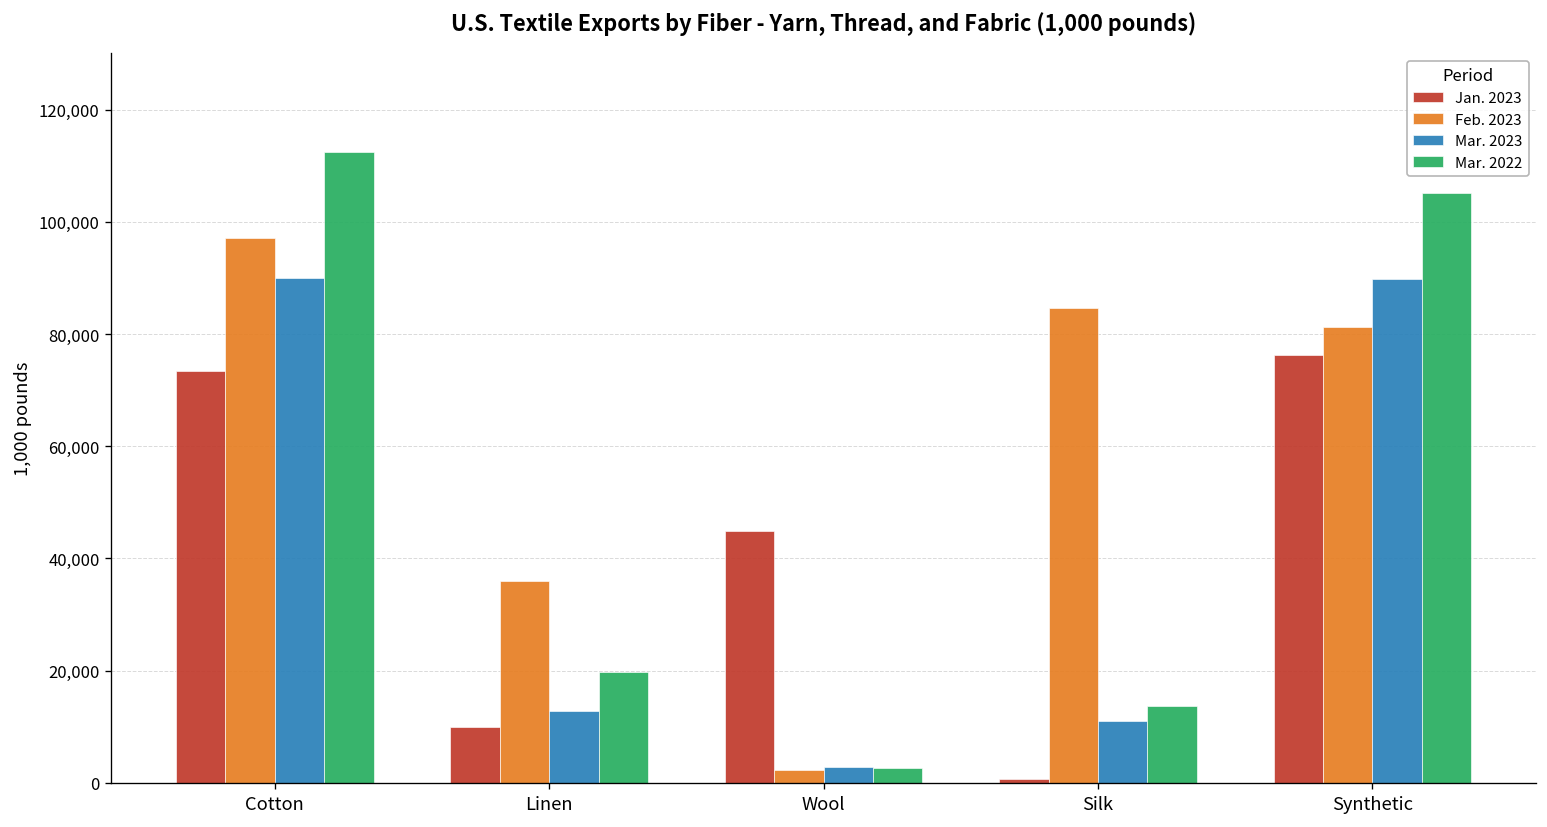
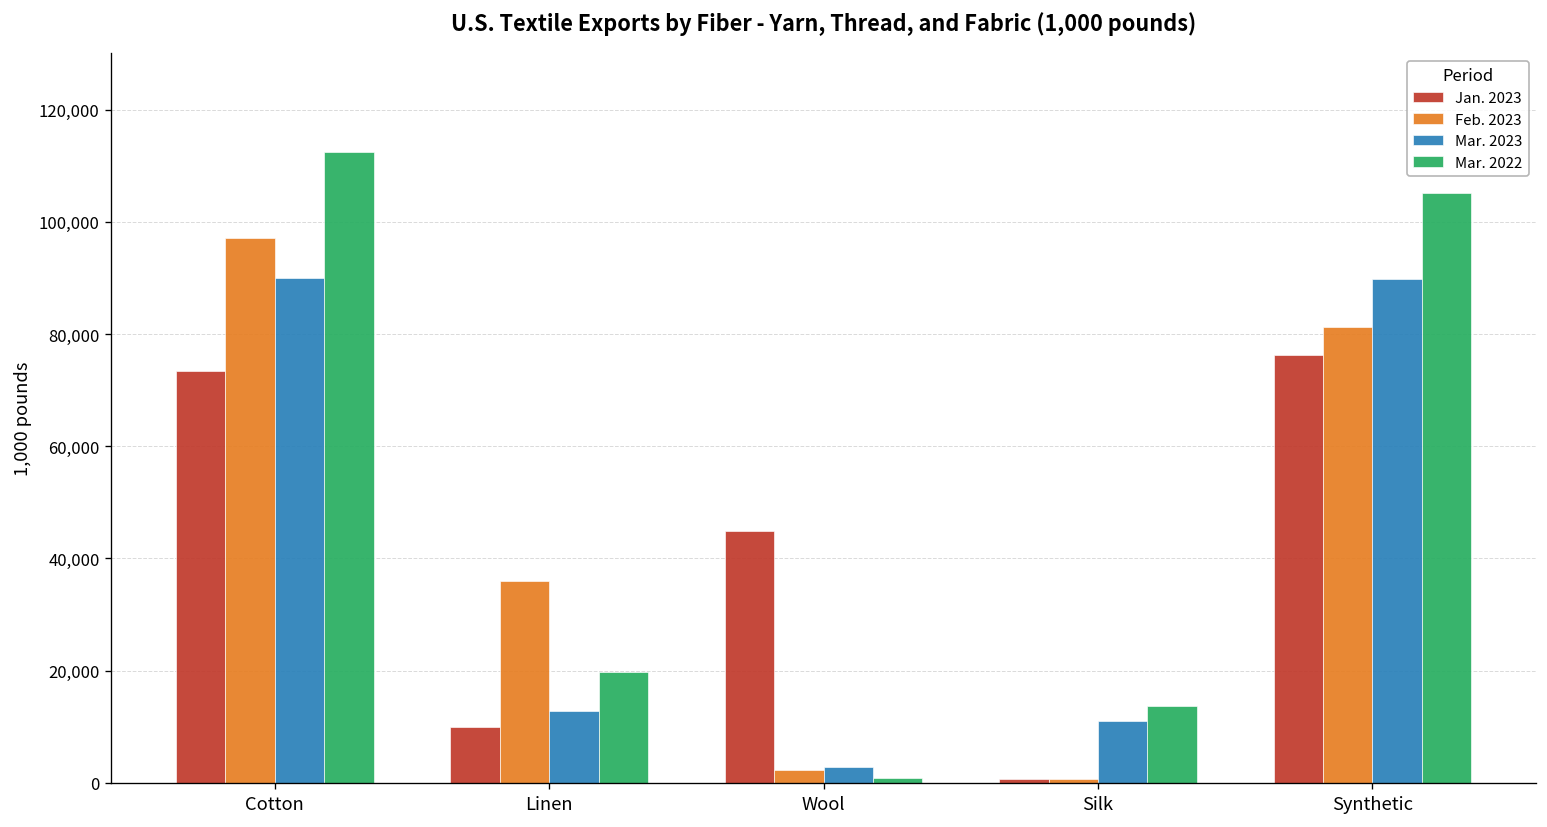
  {
    "Jan. 2023": {
      "Cotton": "73,000",
      "Linen": "10,000",
      "Wool": "45,000",
      "Silk": "1,000",
      "Synthetic": "76,000"
    },
    "Feb. 2023": {
      "Cotton": "97,000",
      "Linen": "36,000",
      "Wool": "2,000",
-     "Silk": "85,000",
+     "Silk": "1,000",
      "Synthetic": "81,000"
    },
    "Mar. 2023": {
      "Cotton": "90,000",
      "Linen": "13,000",
      "Wool": "3,000",
      "Silk": "11,000",
      "Synthetic": "90,000"
    },
    "Mar. 2022": {
      "Cotton": "112,000",
      "Linen": "20,000",
-     "Wool": "3,000",
+     "Wool": "1,000",
      "Silk": "14,000",
      "Synthetic": "105,000"
    }
  }
